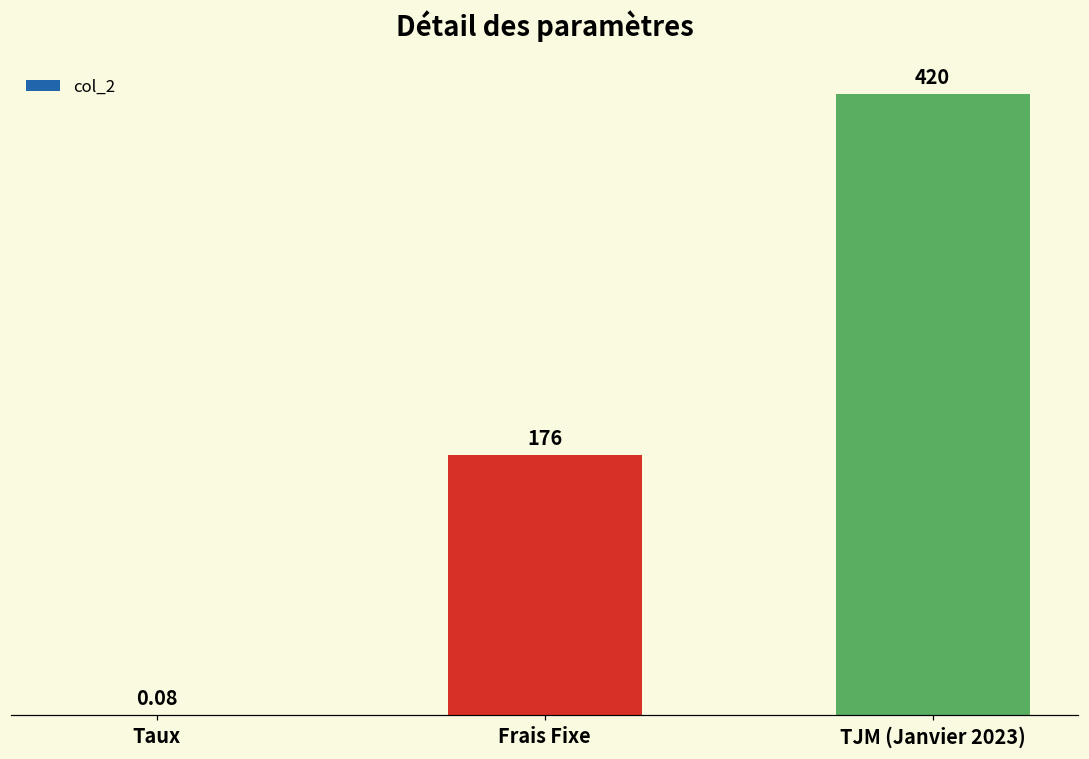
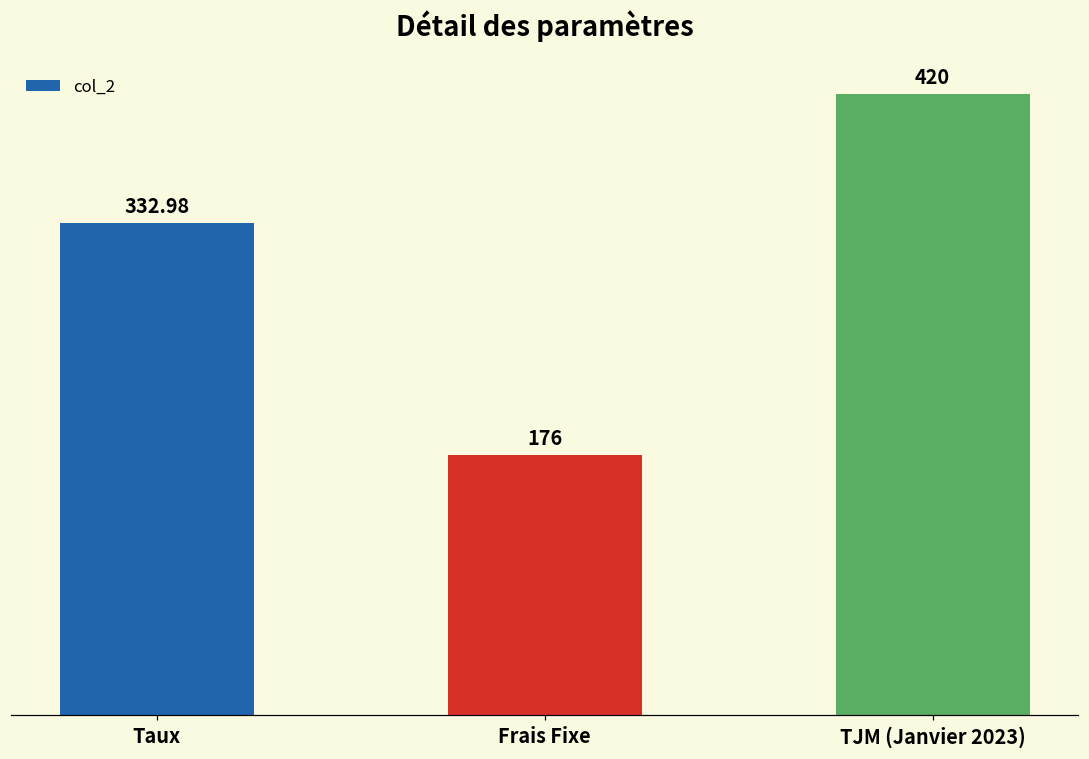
  {
-   "Taux": 0.08,
+   "Taux": 332.98,
    "Frais Fixe": 176,
    "TJM (Janvier 2023)": 420
  }
